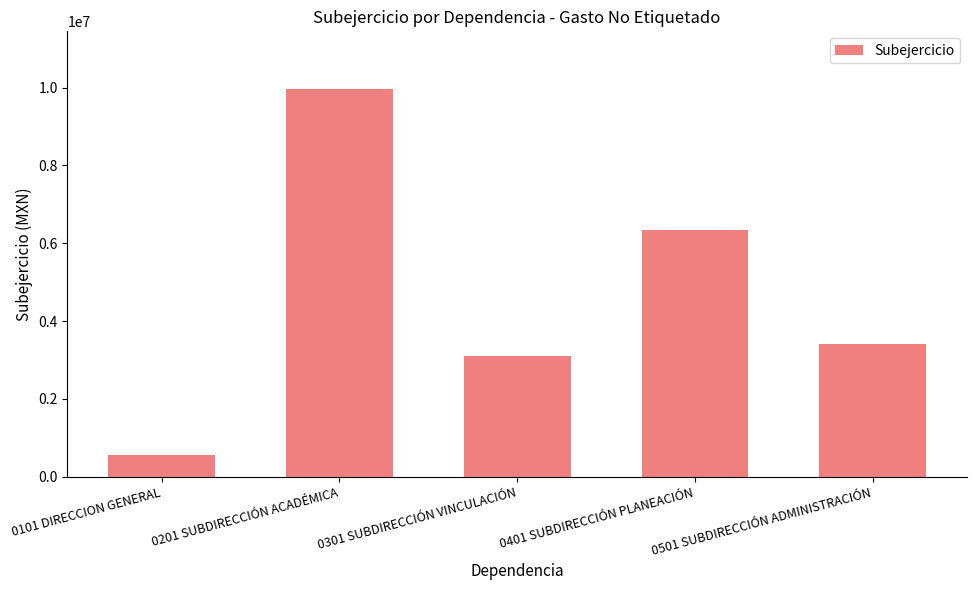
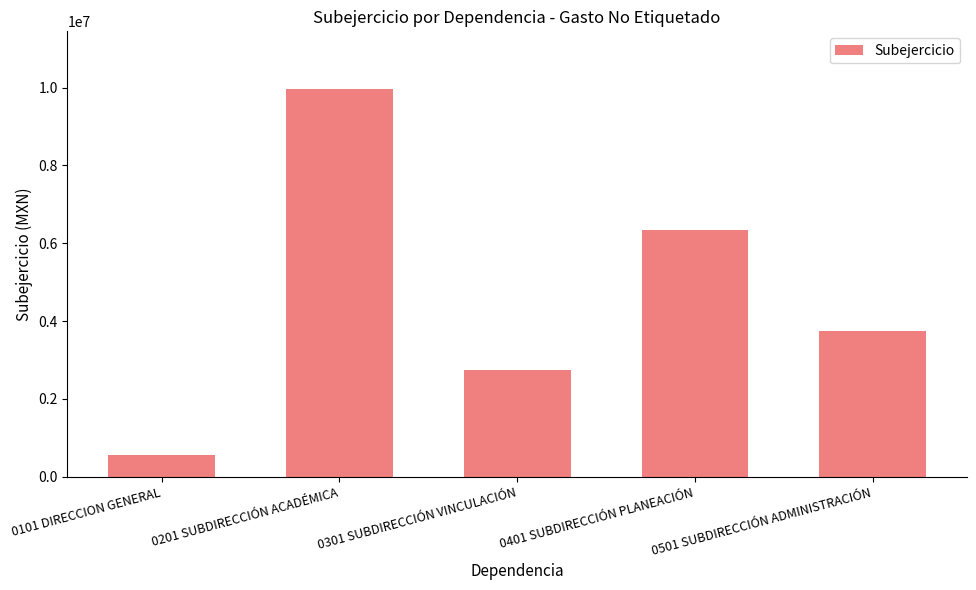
  {
    "0101 DIRECCION GENERAL": 500000,
    "0201 SUBDIRECCIÓN ACADÉMICA": 10000000,
-   "0301 SUBDIRECCIÓN VINCULACIÓN": 3100000,
+   "0301 SUBDIRECCIÓN VINCULACIÓN": 2700000,
    "0401 SUBDIRECCIÓN PLANEACIÓN": 6300000,
-   "0501 SUBDIRECCIÓN ADMINISTRACIÓN": 3400000
+   "0501 SUBDIRECCIÓN ADMINISTRACIÓN": 3700000
  }
